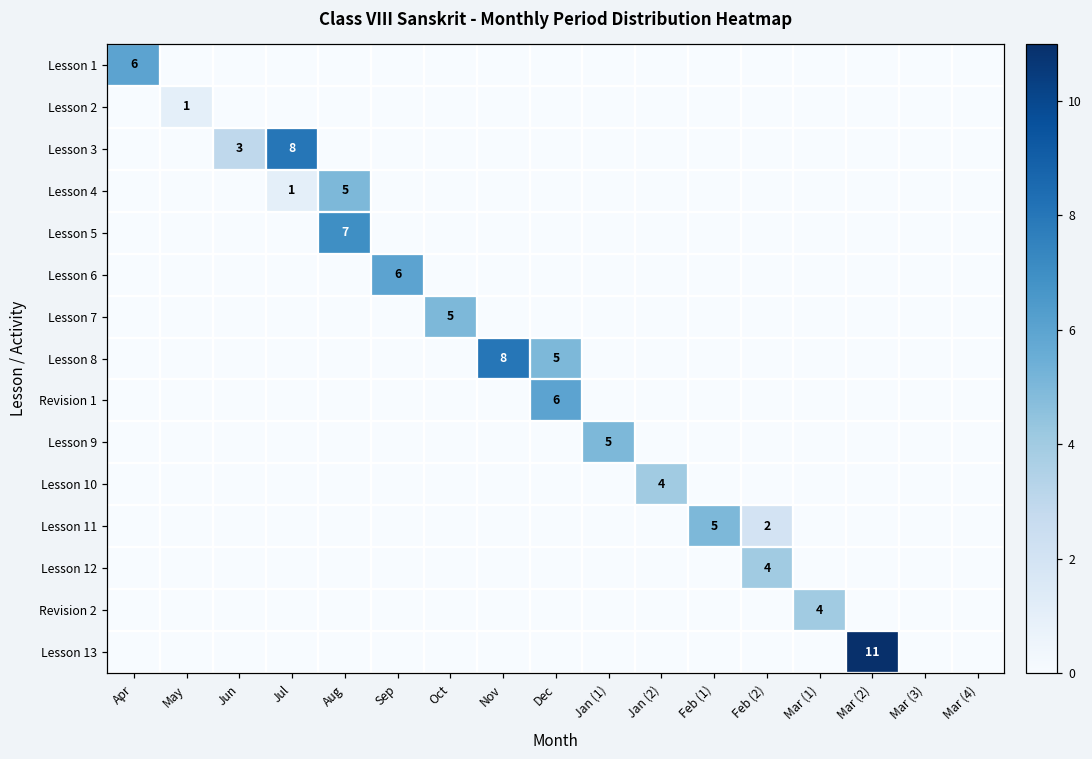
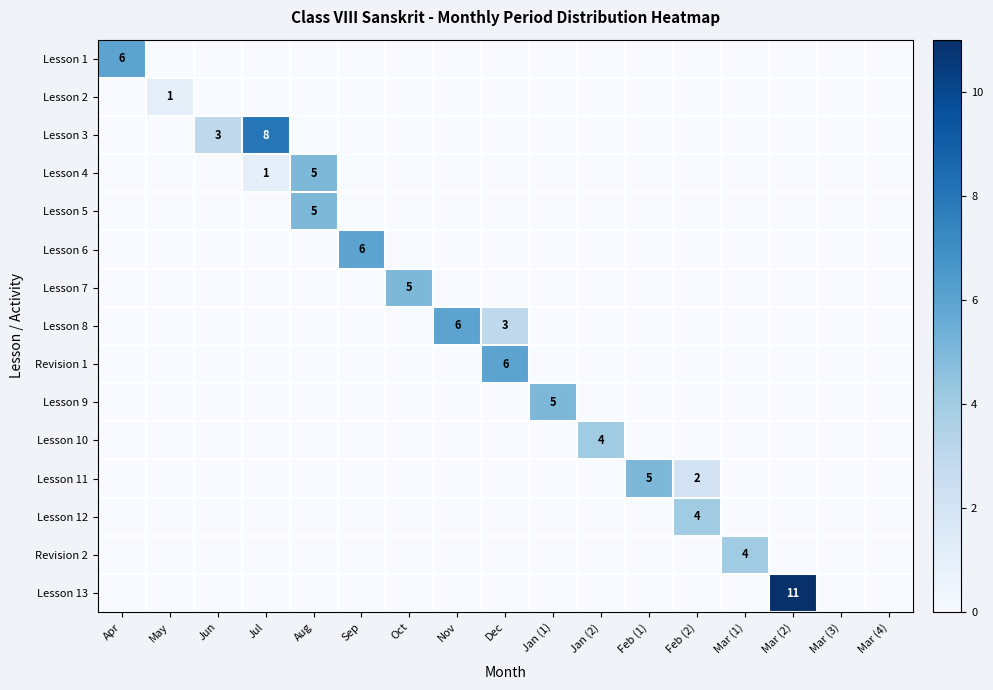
  {
    "Lesson 1": {
      "Apr": 6
    },
    "Lesson 2": {
      "May": 1
    },
    "Lesson 3": {
      "Jun": 3,
      "Jul": 8
    },
    "Lesson 4": {
      "Jul": 1,
      "Aug": 5
    },
    "Lesson 5": {
-     "Aug": 7
+     "Aug": 5
    },
    "Lesson 6": {
      "Sep": 6
    },
    "Lesson 7": {
      "Oct": 5
    },
    "Lesson 8": {
-     "Nov": 8,
-     "Dec": 5
+     "Nov": 6,
+     "Dec": 3
    },
    "Revision 1": {
      "Dec": 6
    },
    "Lesson 9": {
      "Jan (1)": 5
    },
    "Lesson 10": {
      "Jan (2)": 4
    },
    "Lesson 11": {
      "Feb (1)": 5,
      "Feb (2)": 2
    },
    "Lesson 12": {
      "Feb (2)": 4
    },
    "Revision 2": {
      "Mar (1)": 4
    },
    "Lesson 13": {
      "Mar (2)": 11
    }
  }
